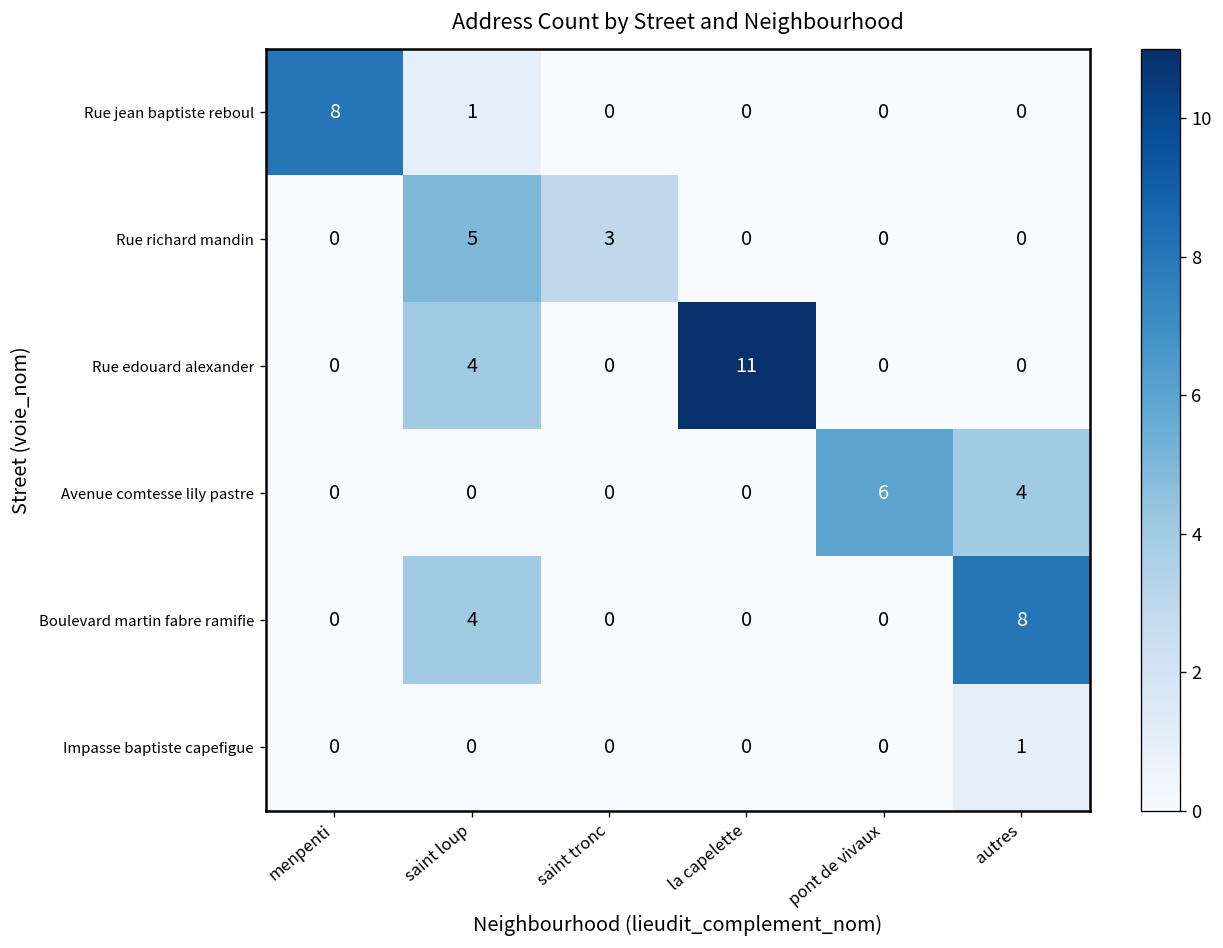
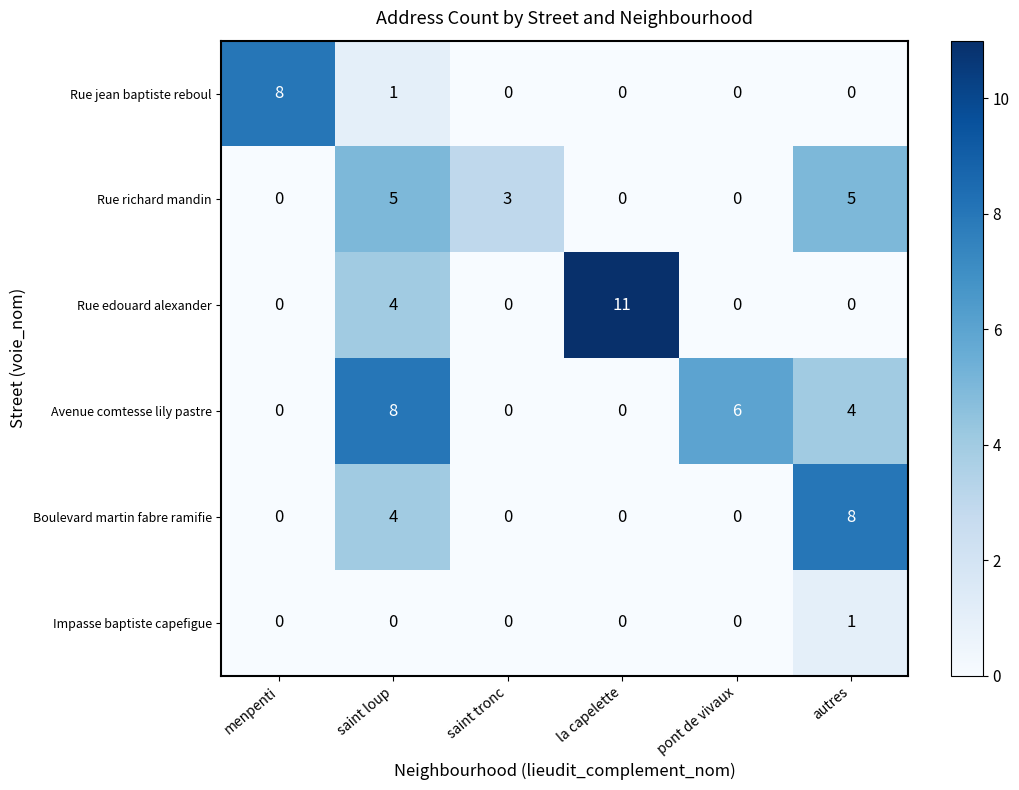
  {
    "Rue jean baptiste reboul": {
      "menpenti": 8,
      "saint loup": 1,
      "saint tronc": 0,
      "la capelette": 0,
      "pont de vivaux": 0,
      "autres": 0
    },
    "Rue richard mandin": {
      "menpenti": 0,
      "saint loup": 5,
      "saint tronc": 3,
      "la capelette": 0,
      "pont de vivaux": 0,
-     "autres": 0
+     "autres": 5
    },
    "Rue edouard alexander": {
      "menpenti": 0,
      "saint loup": 4,
      "saint tronc": 0,
      "la capelette": 11,
      "pont de vivaux": 0,
      "autres": 0
    },
    "Avenue comtesse lily pastre": {
      "menpenti": 0,
-     "saint loup": 0,
+     "saint loup": 8,
      "saint tronc": 0,
      "la capelette": 0,
      "pont de vivaux": 6,
      "autres": 4
    },
    "Boulevard martin fabre ramifie": {
      "menpenti": 0,
      "saint loup": 4,
      "saint tronc": 0,
      "la capelette": 0,
      "pont de vivaux": 0,
      "autres": 8
    },
    "Impasse baptiste capefigue": {
      "menpenti": 0,
      "saint loup": 0,
      "saint tronc": 0,
      "la capelette": 0,
      "pont de vivaux": 0,
      "autres": 1
    }
  }
